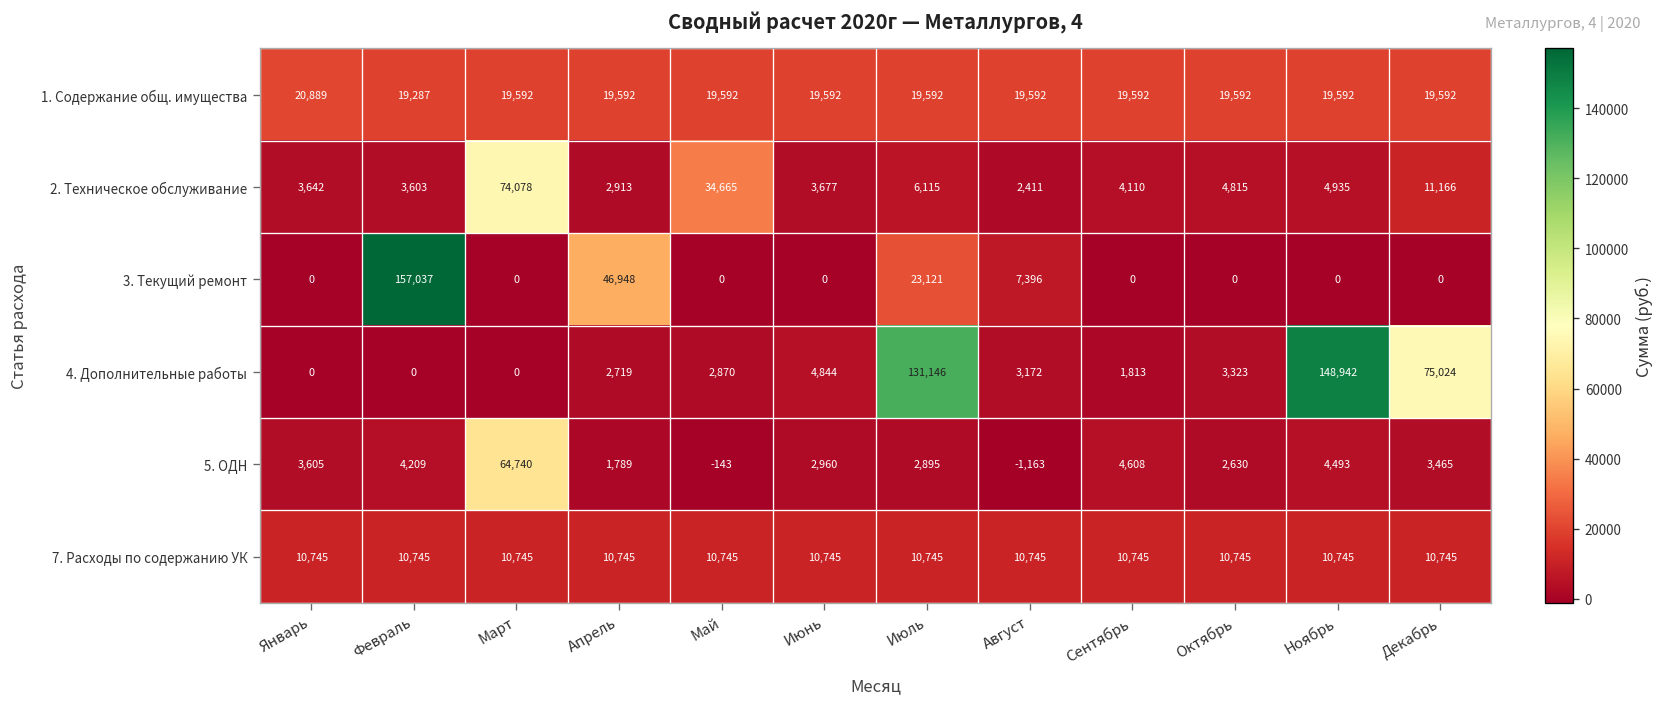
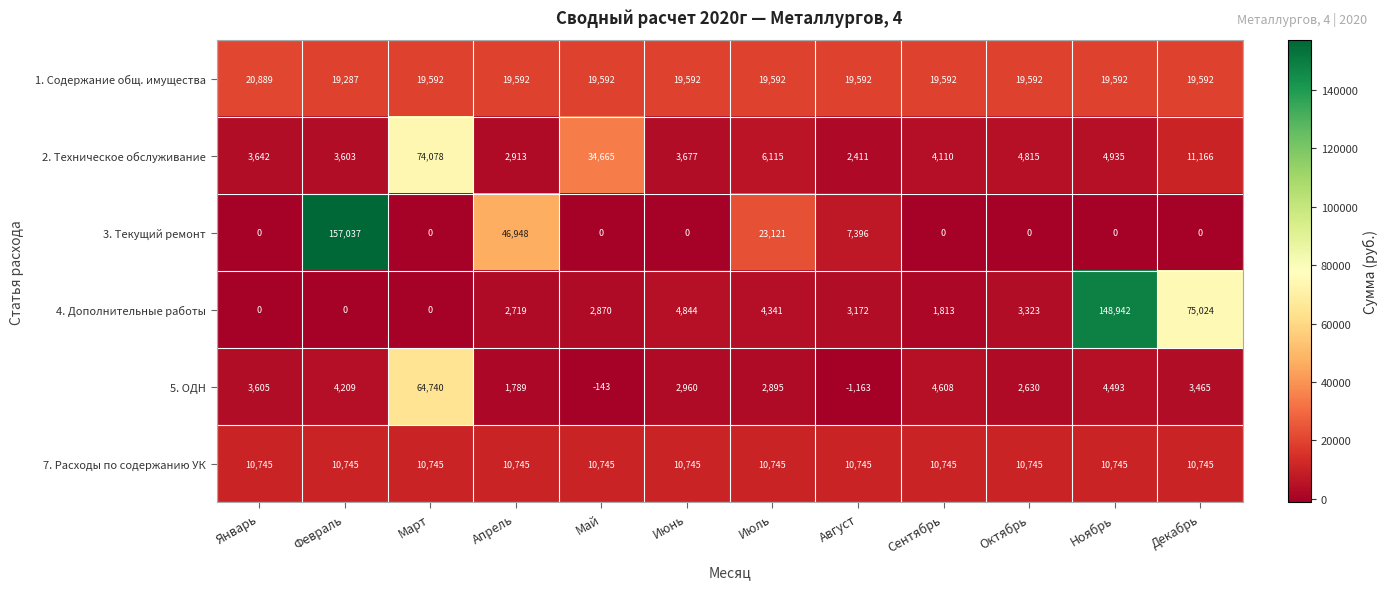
  {
    "1. Содержание общ. имущества": {
      "Январь": "20,889",
      "Февраль": "19,287",
      "Март": "19,592",
      "Апрель": "19,592",
      "Май": "19,592",
      "Июнь": "19,592",
      "Июль": "19,592",
      "Август": "19,592",
      "Сентябрь": "19,592",
      "Октябрь": "19,592",
      "Ноябрь": "19,592",
      "Декабрь": "19,592"
    },
    "2. Техническое обслуживание": {
      "Январь": "3,642",
      "Февраль": "3,603",
      "Март": "74,078",
      "Апрель": "2,913",
      "Май": "34,665",
      "Июнь": "3,677",
      "Июль": "6,115",
      "Август": "2,411",
      "Сентябрь": "4,110",
      "Октябрь": "4,815",
      "Ноябрь": "4,935",
      "Декабрь": "11,166"
    },
    "3. Текущий ремонт": {
      "Январь": "0",
      "Февраль": "157,037",
      "Март": "0",
      "Апрель": "46,948",
      "Май": "0",
      "Июнь": "0",
      "Июль": "23,121",
      "Август": "7,396",
      "Сентябрь": "0",
      "Октябрь": "0",
      "Ноябрь": "0",
      "Декабрь": "0"
    },
    "4. Дополнительные работы": {
      "Январь": "0",
      "Февраль": "0",
      "Март": "0",
      "Апрель": "2,719",
      "Май": "2,870",
      "Июнь": "4,844",
-     "Июль": "131,146",
+     "Июль": "4,341",
      "Август": "3,172",
      "Сентябрь": "1,813",
      "Октябрь": "3,323",
      "Ноябрь": "148,942",
      "Декабрь": "75,024"
    },
    "5. ОДН": {
      "Январь": "3,605",
      "Февраль": "4,209",
      "Март": "64,740",
      "Апрель": "1,789",
      "Май": "-143",
      "Июнь": "2,960",
      "Июль": "2,895",
      "Август": "-1,163",
      "Сентябрь": "4,608",
      "Октябрь": "2,630",
      "Ноябрь": "4,493",
      "Декабрь": "3,465"
    },
    "7. Расходы по содержанию УК": {
      "Январь": "10,745",
      "Февраль": "10,745",
      "Март": "10,745",
      "Апрель": "10,745",
      "Май": "10,745",
      "Июнь": "10,745",
      "Июль": "10,745",
      "Август": "10,745",
      "Сентябрь": "10,745",
      "Октябрь": "10,745",
      "Ноябрь": "10,745",
      "Декабрь": "10,745"
    }
  }
